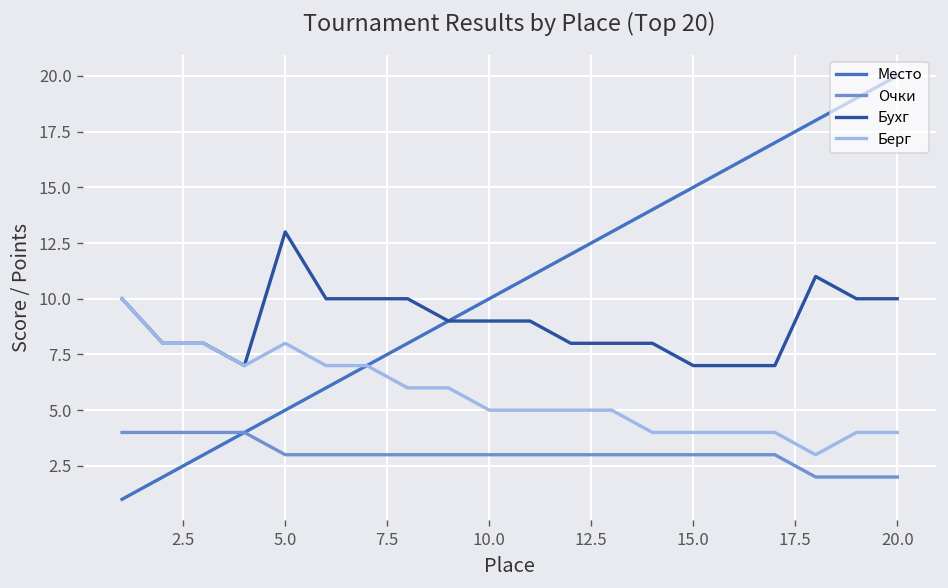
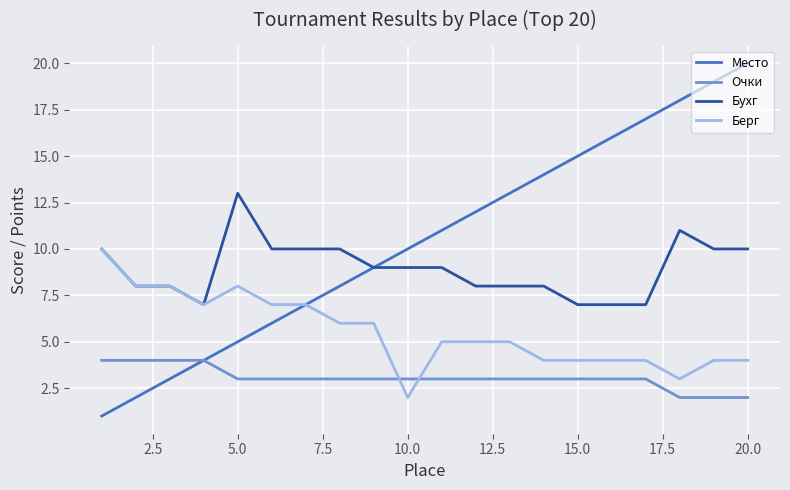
  {
    "Берг": {
      "5.0": 8,
-     "10.0": 5,
+     "10.0": 2,
      "15.0": 4,
      "20.0": 4
    }
  }
